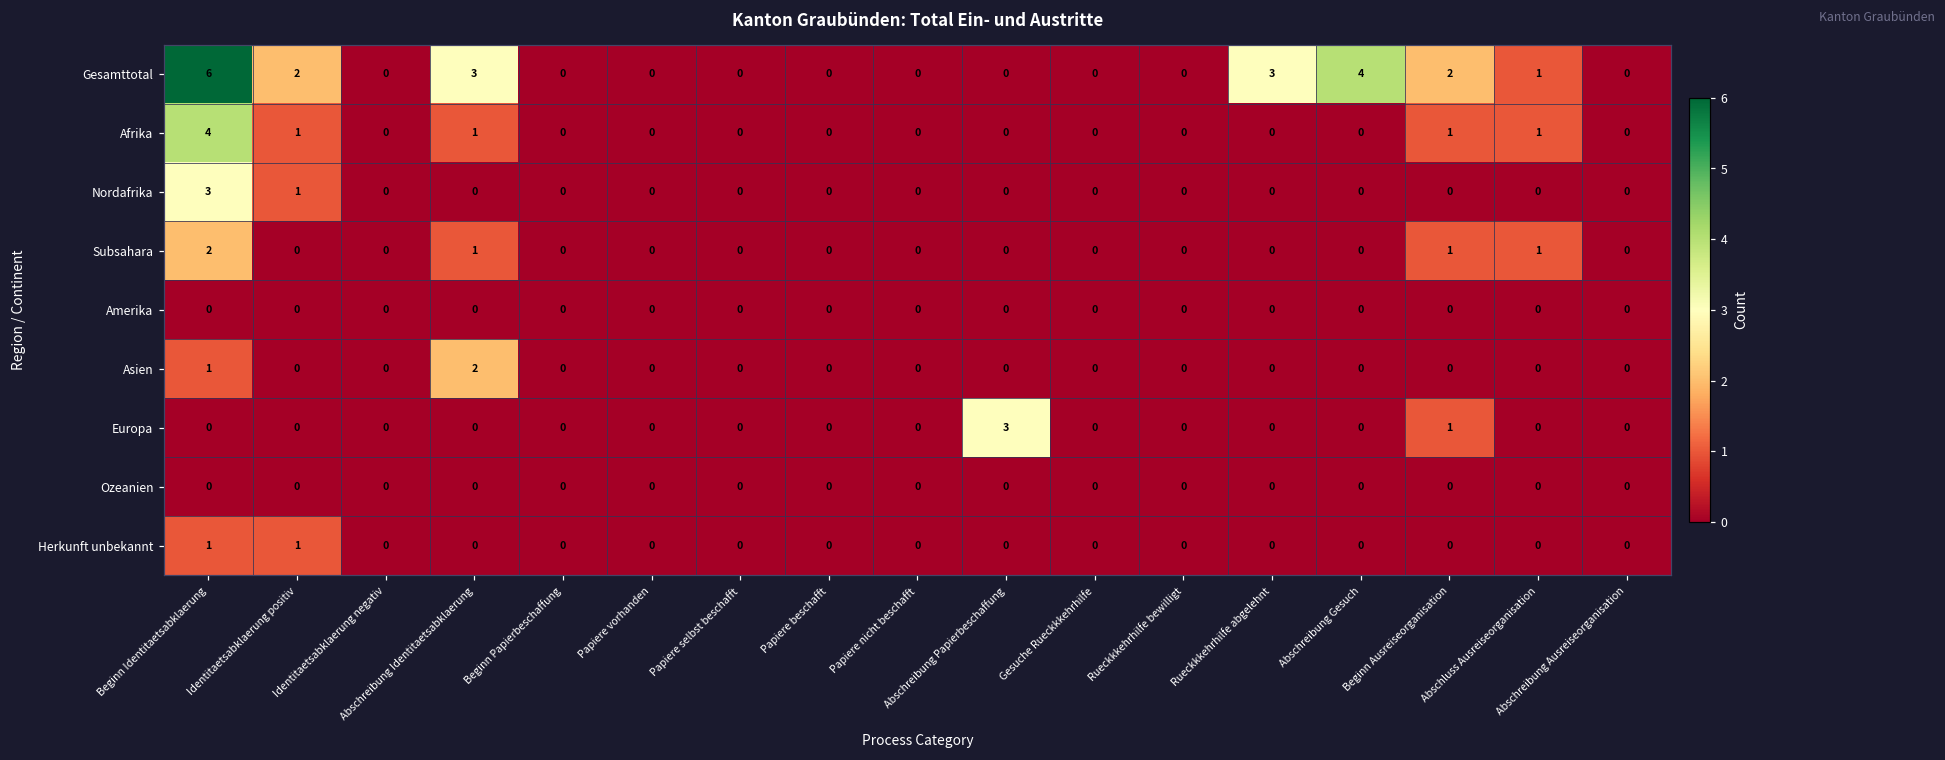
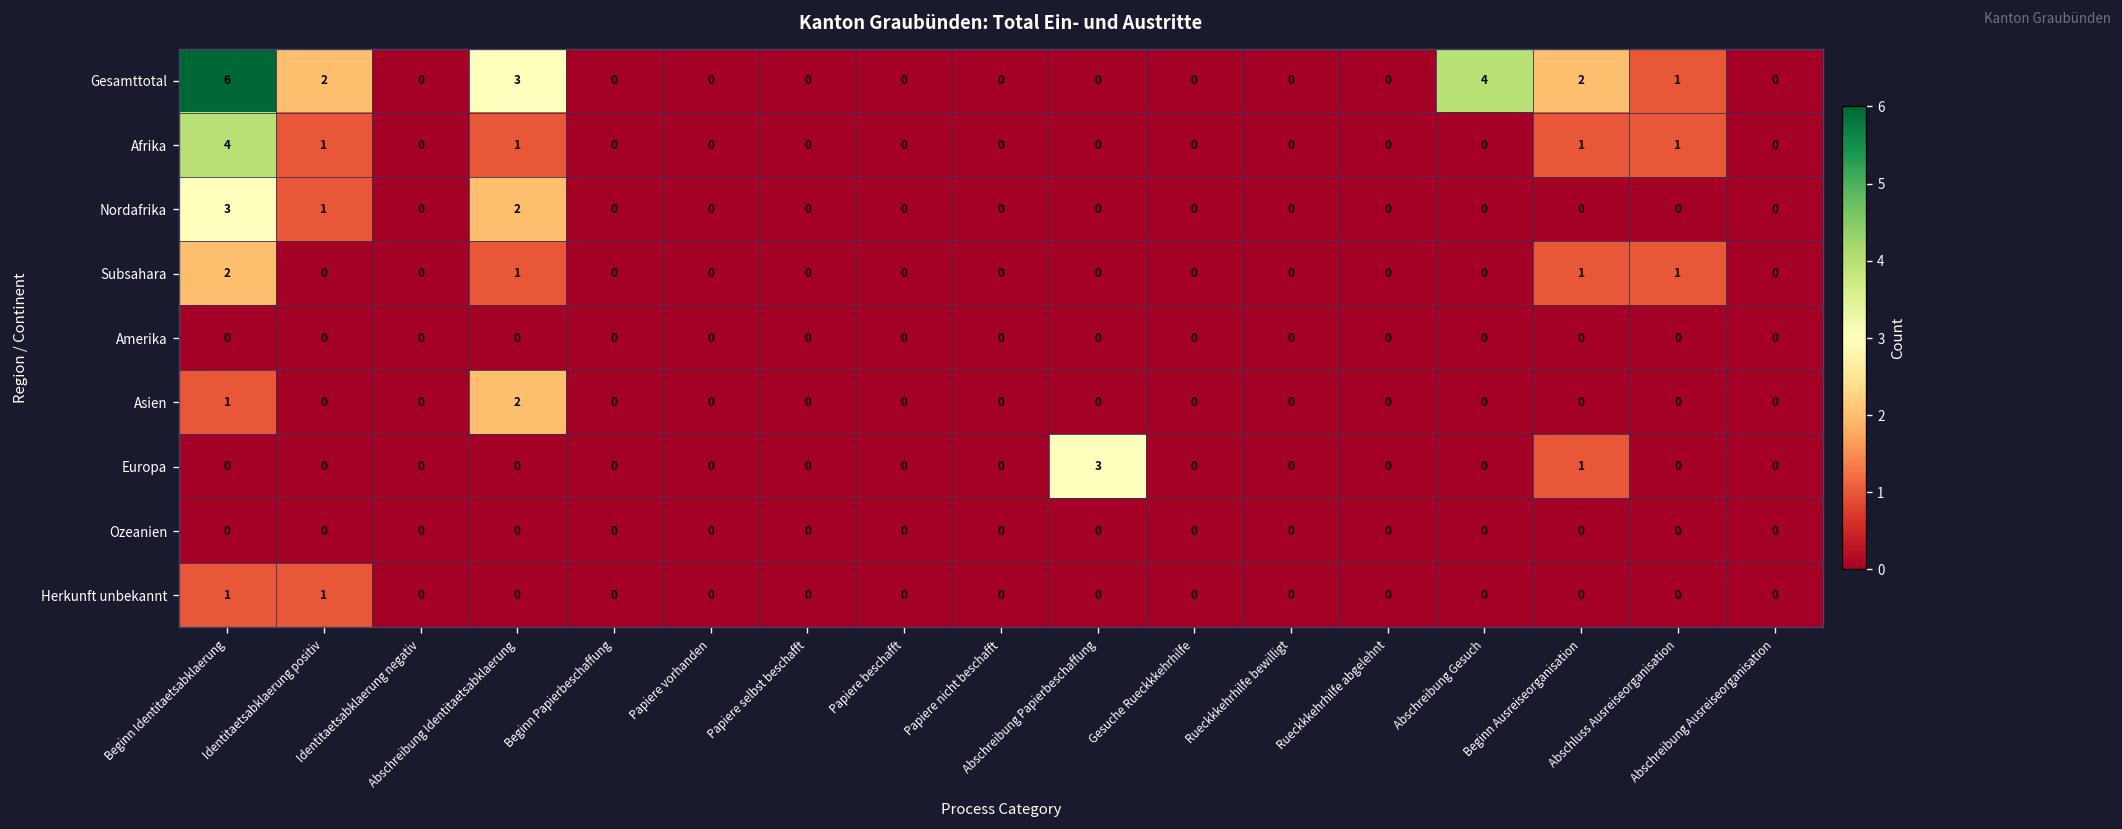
  {
    "Gesamttotal": {
      "Beginn Identitaetsabklaerung": 6,
      "Identitaetsabklaerung positiv": 2,
      "Identitaetsabklaerung negativ": 0,
      "Abschreibung Identitaetsabklaerung": 3,
      "Beginn Papierbeschaffung": 0,
      "Papiere vorhanden": 0,
      "Papiere selbst beschafft": 0,
      "Papiere beschafft": 0,
      "Papiere nicht beschafft": 0,
      "Abschreibung Papierbeschaffung": 0,
      "Gesuche Rueckkkehrhilfe": 0,
      "Rueckkkehrhilfe bewilligt": 0,
-     "Rueckkkehrhilfe abgelehnt": 3,
+     "Rueckkkehrhilfe abgelehnt": 0,
      "Abschreibung Gesuch": 4,
      "Beginn Ausreiseorganisation": 2,
      "Abschluss Ausreiseorganisation": 1,
      "Abschreibung Ausreiseorganisation": 0
    },
    "Afrika": {
      "Beginn Identitaetsabklaerung": 4,
      "Identitaetsabklaerung positiv": 1,
      "Identitaetsabklaerung negativ": 0,
      "Abschreibung Identitaetsabklaerung": 1,
      "Beginn Papierbeschaffung": 0,
      "Papiere vorhanden": 0,
      "Papiere selbst beschafft": 0,
      "Papiere beschafft": 0,
      "Papiere nicht beschafft": 0,
      "Abschreibung Papierbeschaffung": 0,
      "Gesuche Rueckkkehrhilfe": 0,
      "Rueckkkehrhilfe bewilligt": 0,
      "Rueckkkehrhilfe abgelehnt": 0,
      "Abschreibung Gesuch": 0,
      "Beginn Ausreiseorganisation": 1,
      "Abschluss Ausreiseorganisation": 1,
      "Abschreibung Ausreiseorganisation": 0
    },
    "Nordafrika": {
      "Beginn Identitaetsabklaerung": 3,
      "Identitaetsabklaerung positiv": 1,
      "Identitaetsabklaerung negativ": 0,
-     "Abschreibung Identitaetsabklaerung": 0,
+     "Abschreibung Identitaetsabklaerung": 2,
      "Beginn Papierbeschaffung": 0,
      "Papiere vorhanden": 0,
      "Papiere selbst beschafft": 0,
      "Papiere beschafft": 0,
      "Papiere nicht beschafft": 0,
      "Abschreibung Papierbeschaffung": 0,
      "Gesuche Rueckkkehrhilfe": 0,
      "Rueckkkehrhilfe bewilligt": 0,
      "Rueckkkehrhilfe abgelehnt": 0,
      "Abschreibung Gesuch": 0,
      "Beginn Ausreiseorganisation": 0,
      "Abschluss Ausreiseorganisation": 0,
      "Abschreibung Ausreiseorganisation": 0
    },
    "Subsahara": {
      "Beginn Identitaetsabklaerung": 2,
      "Identitaetsabklaerung positiv": 0,
      "Identitaetsabklaerung negativ": 0,
      "Abschreibung Identitaetsabklaerung": 1,
      "Beginn Papierbeschaffung": 0,
      "Papiere vorhanden": 0,
      "Papiere selbst beschafft": 0,
      "Papiere beschafft": 0,
      "Papiere nicht beschafft": 0,
      "Abschreibung Papierbeschaffung": 0,
      "Gesuche Rueckkkehrhilfe": 0,
      "Rueckkkehrhilfe bewilligt": 0,
      "Rueckkkehrhilfe abgelehnt": 0,
      "Abschreibung Gesuch": 0,
      "Beginn Ausreiseorganisation": 1,
      "Abschluss Ausreiseorganisation": 1,
      "Abschreibung Ausreiseorganisation": 0
    },
    "Amerika": {
      "Beginn Identitaetsabklaerung": 0,
      "Identitaetsabklaerung positiv": 0,
      "Identitaetsabklaerung negativ": 0,
      "Abschreibung Identitaetsabklaerung": 0,
      "Beginn Papierbeschaffung": 0,
      "Papiere vorhanden": 0,
      "Papiere selbst beschafft": 0,
      "Papiere beschafft": 0,
      "Papiere nicht beschafft": 0,
      "Abschreibung Papierbeschaffung": 0,
      "Gesuche Rueckkkehrhilfe": 0,
      "Rueckkkehrhilfe bewilligt": 0,
      "Rueckkkehrhilfe abgelehnt": 0,
      "Abschreibung Gesuch": 0,
      "Beginn Ausreiseorganisation": 0,
      "Abschluss Ausreiseorganisation": 0,
      "Abschreibung Ausreiseorganisation": 0
    },
    "Asien": {
      "Beginn Identitaetsabklaerung": 1,
      "Identitaetsabklaerung positiv": 0,
      "Identitaetsabklaerung negativ": 0,
      "Abschreibung Identitaetsabklaerung": 2,
      "Beginn Papierbeschaffung": 0,
      "Papiere vorhanden": 0,
      "Papiere selbst beschafft": 0,
      "Papiere beschafft": 0,
      "Papiere nicht beschafft": 0,
      "Abschreibung Papierbeschaffung": 0,
      "Gesuche Rueckkkehrhilfe": 0,
      "Rueckkkehrhilfe bewilligt": 0,
      "Rueckkkehrhilfe abgelehnt": 0,
      "Abschreibung Gesuch": 0,
      "Beginn Ausreiseorganisation": 0,
      "Abschluss Ausreiseorganisation": 0,
      "Abschreibung Ausreiseorganisation": 0
    },
    "Europa": {
      "Beginn Identitaetsabklaerung": 0,
      "Identitaetsabklaerung positiv": 0,
      "Identitaetsabklaerung negativ": 0,
      "Abschreibung Identitaetsabklaerung": 0,
      "Beginn Papierbeschaffung": 0,
      "Papiere vorhanden": 0,
      "Papiere selbst beschafft": 0,
      "Papiere beschafft": 0,
      "Papiere nicht beschafft": 0,
      "Abschreibung Papierbeschaffung": 3,
      "Gesuche Rueckkkehrhilfe": 0,
      "Rueckkkehrhilfe bewilligt": 0,
      "Rueckkkehrhilfe abgelehnt": 0,
      "Abschreibung Gesuch": 0,
      "Beginn Ausreiseorganisation": 1,
      "Abschluss Ausreiseorganisation": 0,
      "Abschreibung Ausreiseorganisation": 0
    },
    "Ozeanien": {
      "Beginn Identitaetsabklaerung": 0,
      "Identitaetsabklaerung positiv": 0,
      "Identitaetsabklaerung negativ": 0,
      "Abschreibung Identitaetsabklaerung": 0,
      "Beginn Papierbeschaffung": 0,
      "Papiere vorhanden": 0,
      "Papiere selbst beschafft": 0,
      "Papiere beschafft": 0,
      "Papiere nicht beschafft": 0,
      "Abschreibung Papierbeschaffung": 0,
      "Gesuche Rueckkkehrhilfe": 0,
      "Rueckkkehrhilfe bewilligt": 0,
      "Rueckkkehrhilfe abgelehnt": 0,
      "Abschreibung Gesuch": 0,
      "Beginn Ausreiseorganisation": 0,
      "Abschluss Ausreiseorganisation": 0,
      "Abschreibung Ausreiseorganisation": 0
    },
    "Herkunft unbekannt": {
      "Beginn Identitaetsabklaerung": 1,
      "Identitaetsabklaerung positiv": 1,
      "Identitaetsabklaerung negativ": 0,
      "Abschreibung Identitaetsabklaerung": 0,
      "Beginn Papierbeschaffung": 0,
      "Papiere vorhanden": 0,
      "Papiere selbst beschafft": 0,
      "Papiere beschafft": 0,
      "Papiere nicht beschafft": 0,
      "Abschreibung Papierbeschaffung": 0,
      "Gesuche Rueckkkehrhilfe": 0,
      "Rueckkkehrhilfe bewilligt": 0,
      "Rueckkkehrhilfe abgelehnt": 0,
      "Abschreibung Gesuch": 0,
      "Beginn Ausreiseorganisation": 0,
      "Abschluss Ausreiseorganisation": 0,
      "Abschreibung Ausreiseorganisation": 0
    }
  }
